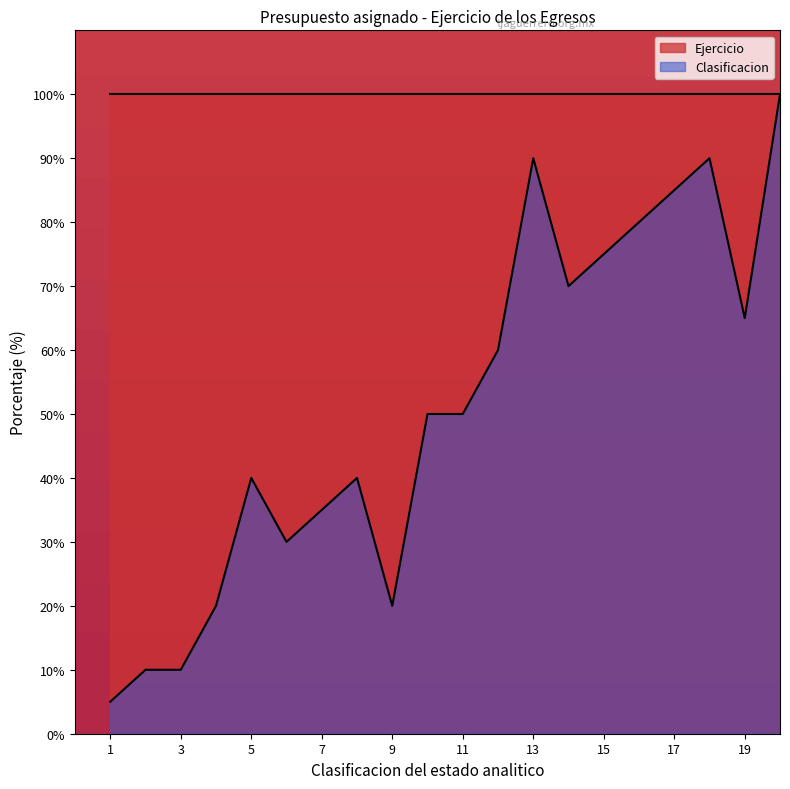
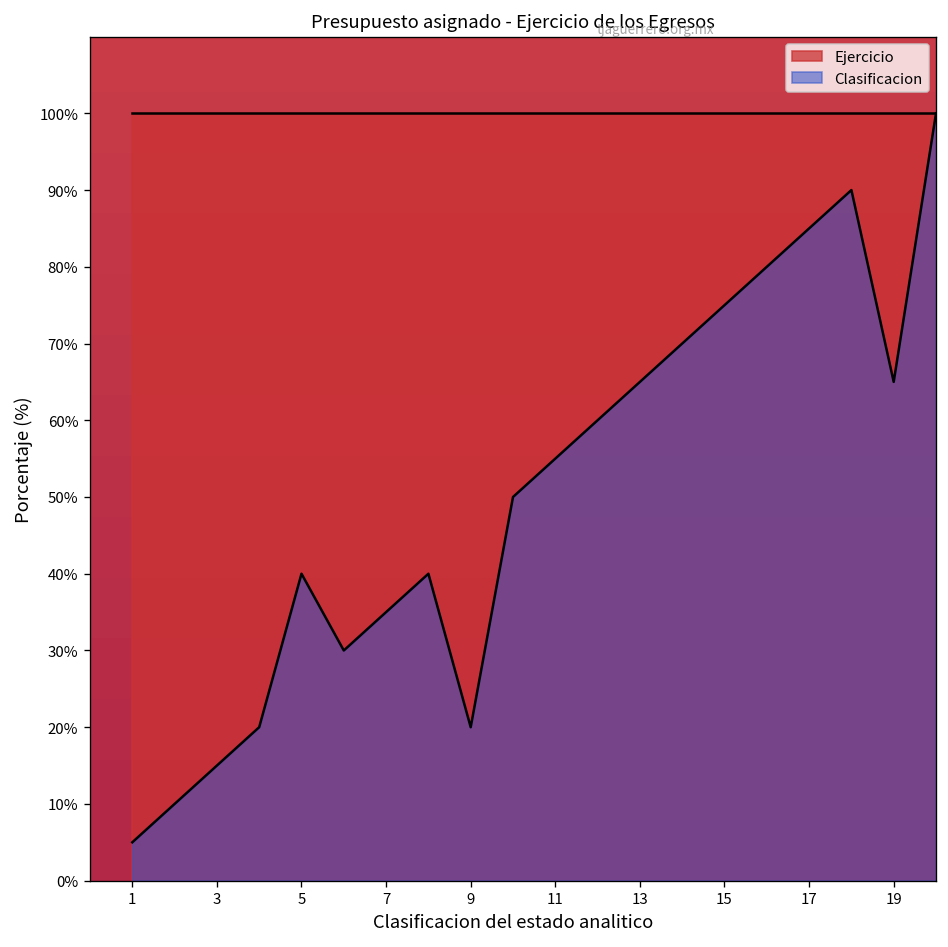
  {
    "Ejercicio": {
      "1": "100%",
      "3": "100%",
      "5": "100%",
      "7": "100%",
      "9": "100%",
      "11": "100%",
      "13": "100%",
      "15": "100%",
      "17": "100%",
      "19": "100%"
    },
    "Clasificacion": {
      "1": "5%",
-     "3": "10%",
+     "3": "15%",
      "5": "40%",
      "7": "35%",
      "9": "20%",
-     "11": "50%",
-     "13": "90%",
+     "11": "55%",
+     "13": "65%",
      "15": "75%",
      "17": "85%",
      "19": "65%"
    }
  }
